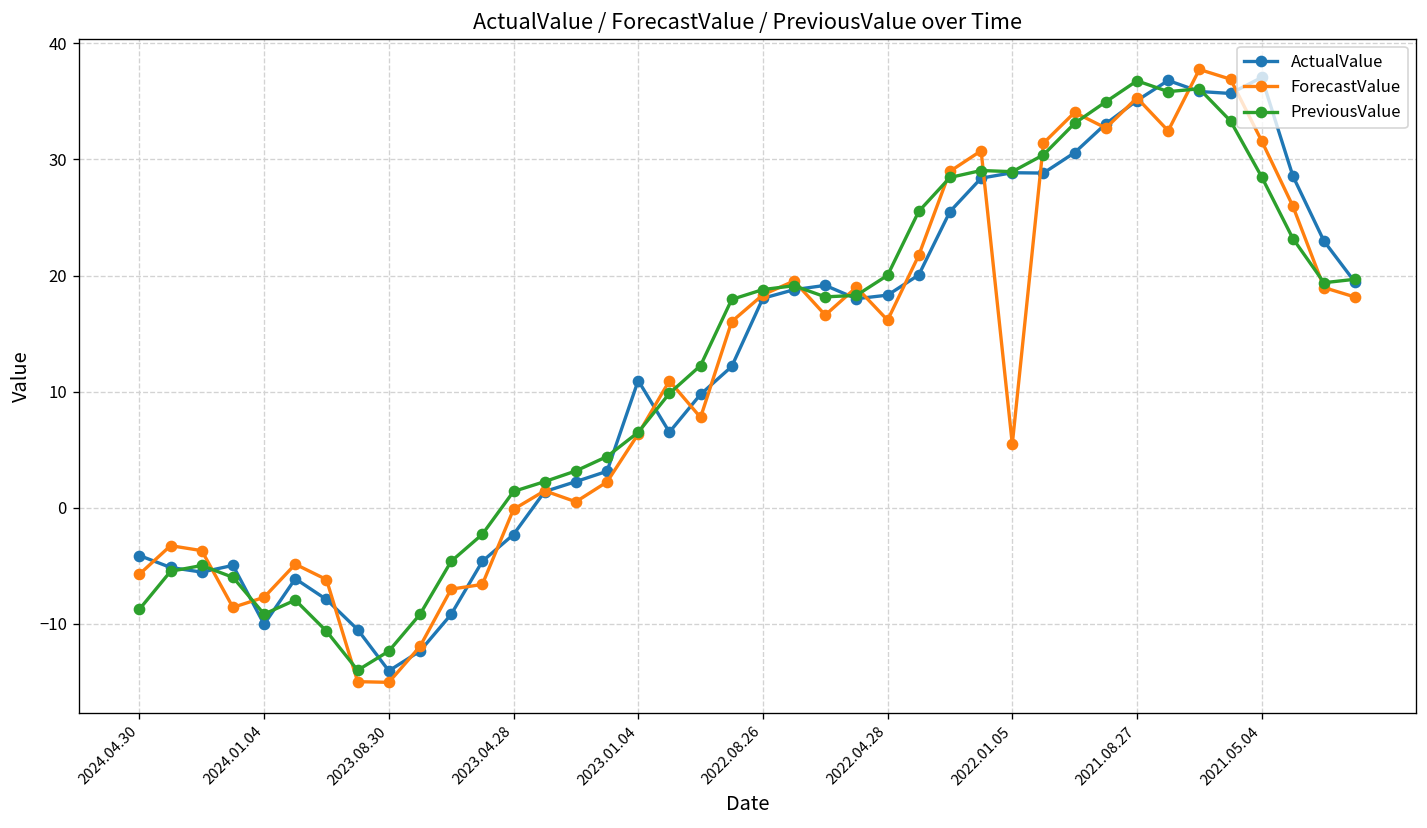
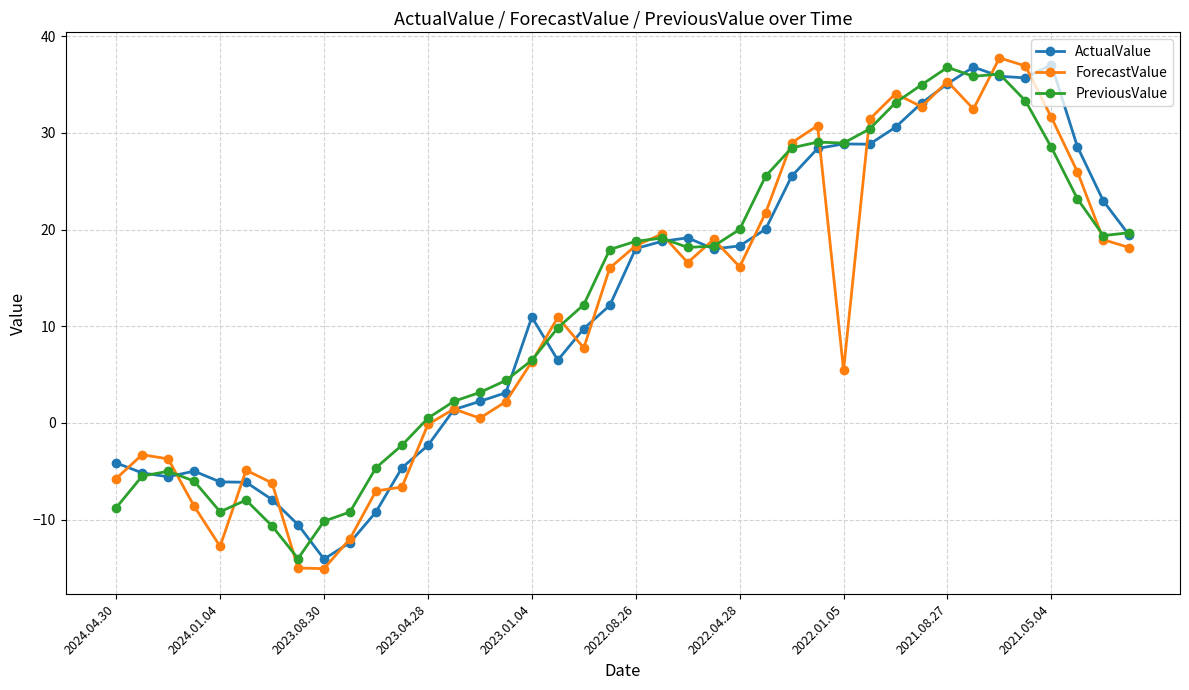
  {
    "ActualValue": {
      "2024.04.30": -4,
-     "2024.01.04": -10,
+     "2024.01.04": -6,
      "2023.08.30": -14,
      "2023.04.28": -2,
      "2023.01.04": 11,
      "2022.08.26": 18,
      "2022.04.28": 18
    },
    "ForecastValue": {
      "2024.04.30": -6,
-     "2024.01.04": -8,
+     "2024.01.04": -13,
      "2023.08.30": -15,
      "2023.04.28": 0,
      "2022.08.26": 18,
      "2022.04.28": 16,
      "2022.01.05": 5,
      "2021.05.04": 32
    },
    "PreviousValue": {
      "2024.04.30": -9,
      "2024.01.04": -9,
-     "2023.08.30": -12,
-     "2023.04.28": 1.4,
+     "2023.08.30": -10,
+     "2023.04.28": 0.5,
      "2022.08.26": 19,
      "2022.04.28": 20,
      "2021.08.27": 37,
      "2021.05.04": 29
    }
  }
